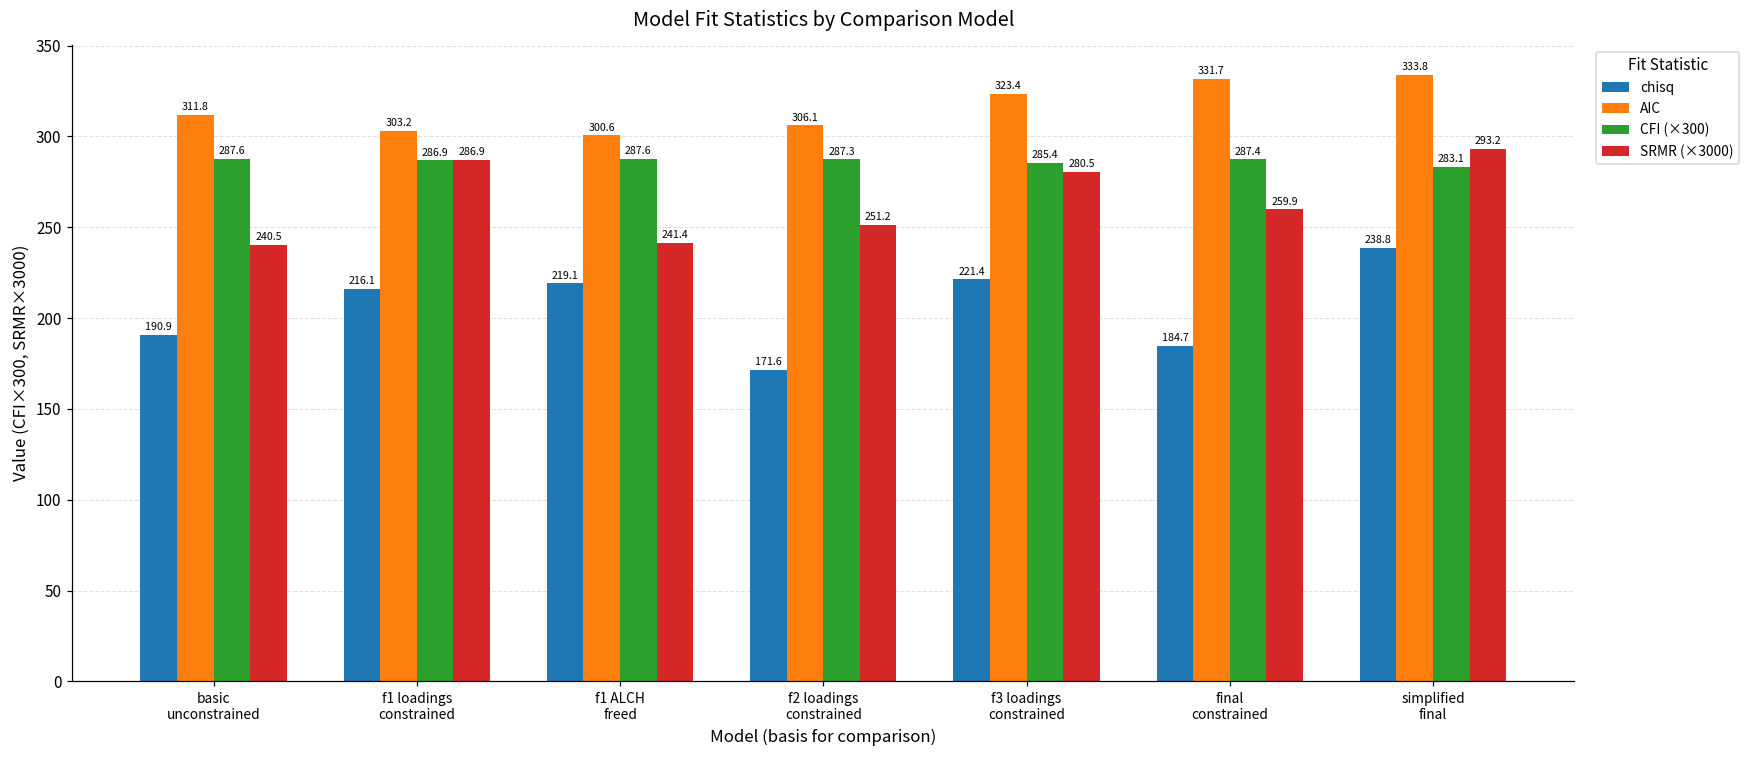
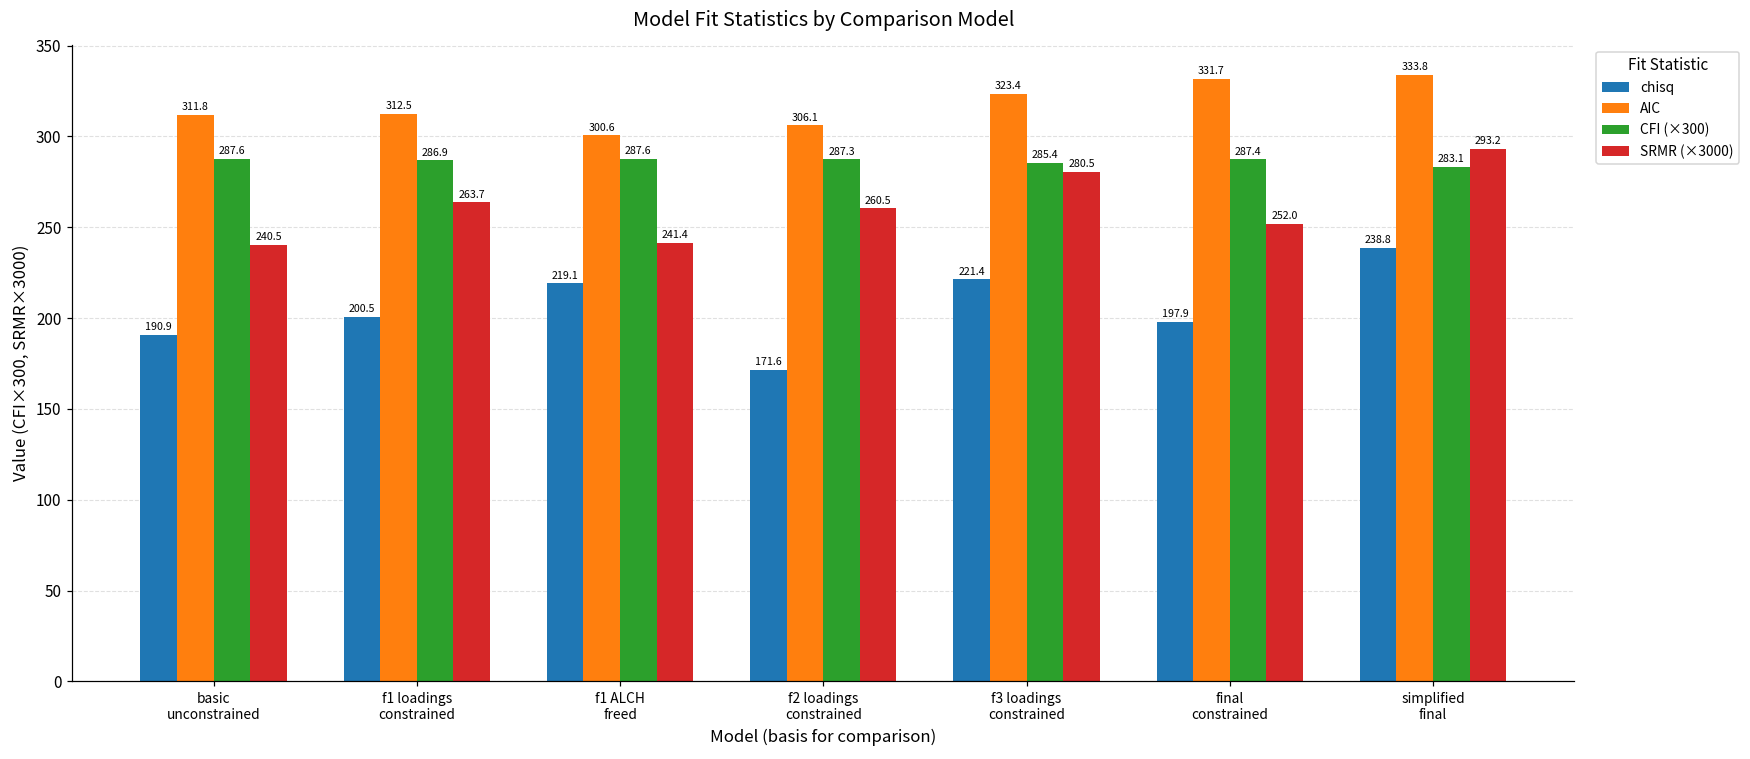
  {
    "chisq": {
      "basic unconstrained": 190.9,
-     "f1 loadings constrained": 216.1,
+     "f1 loadings constrained": 200.5,
      "f1 ALCH freed": 219.1,
      "f2 loadings constrained": 171.6,
      "f3 loadings constrained": 221.4,
-     "final constrained": 184.7,
+     "final constrained": 197.9,
      "simplified final": 238.8
    },
    "AIC": {
      "basic unconstrained": 311.8,
-     "f1 loadings constrained": 303.2,
+     "f1 loadings constrained": 312.5,
      "f1 ALCH freed": 300.6,
      "f2 loadings constrained": 306.1,
      "f3 loadings constrained": 323.4,
      "final constrained": 331.7,
      "simplified final": 333.8
    },
    "CFI (×300)": {
      "basic unconstrained": 287.6,
      "f1 loadings constrained": 286.9,
      "f1 ALCH freed": 287.6,
      "f2 loadings constrained": 287.3,
      "f3 loadings constrained": 285.4,
      "final constrained": 287.4,
      "simplified final": 283.1
    },
    "SRMR (×3000)": {
      "basic unconstrained": 240.5,
-     "f1 loadings constrained": 286.9,
+     "f1 loadings constrained": 263.7,
      "f1 ALCH freed": 241.4,
-     "f2 loadings constrained": 251.2,
+     "f2 loadings constrained": 260.5,
      "f3 loadings constrained": 280.5,
-     "final constrained": 259.9,
+     "final constrained": 252.0,
      "simplified final": 293.2
    }
  }
